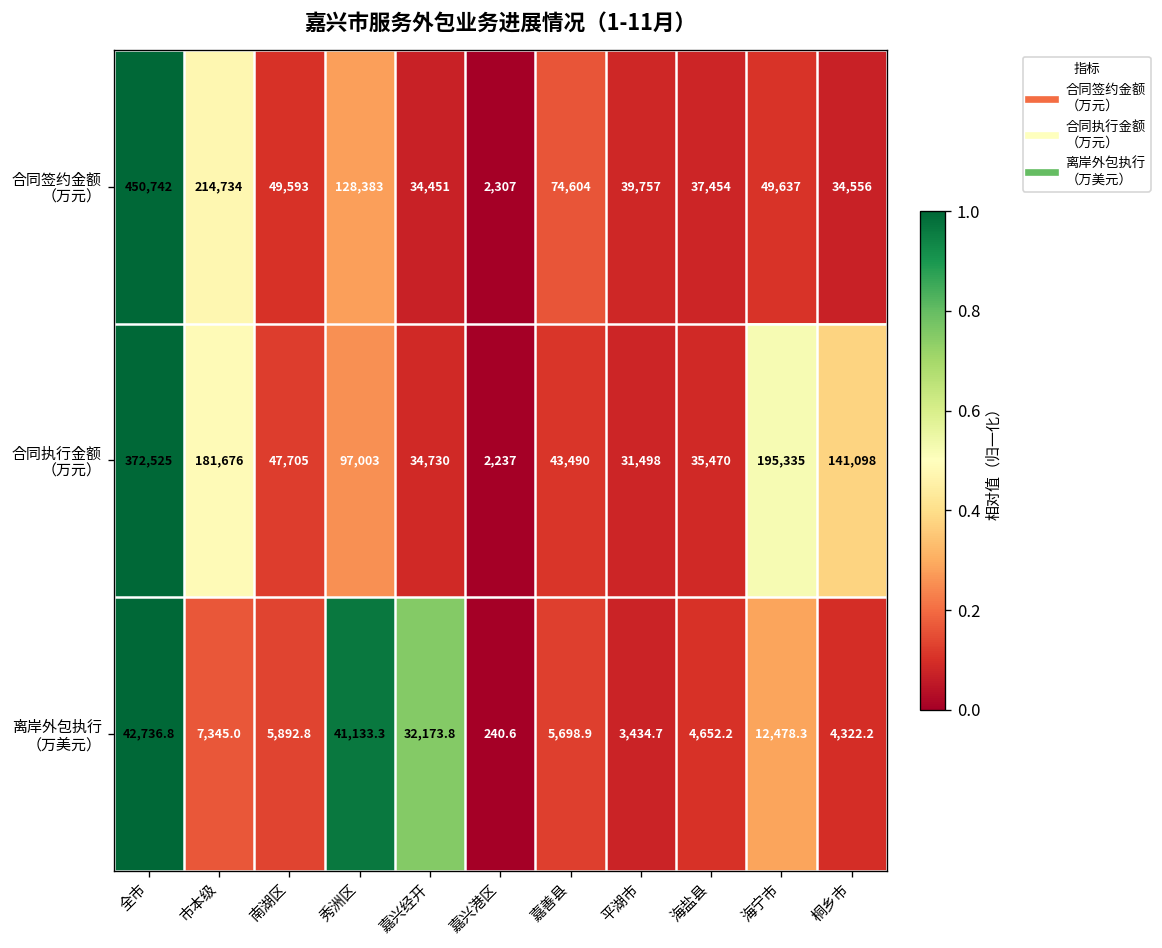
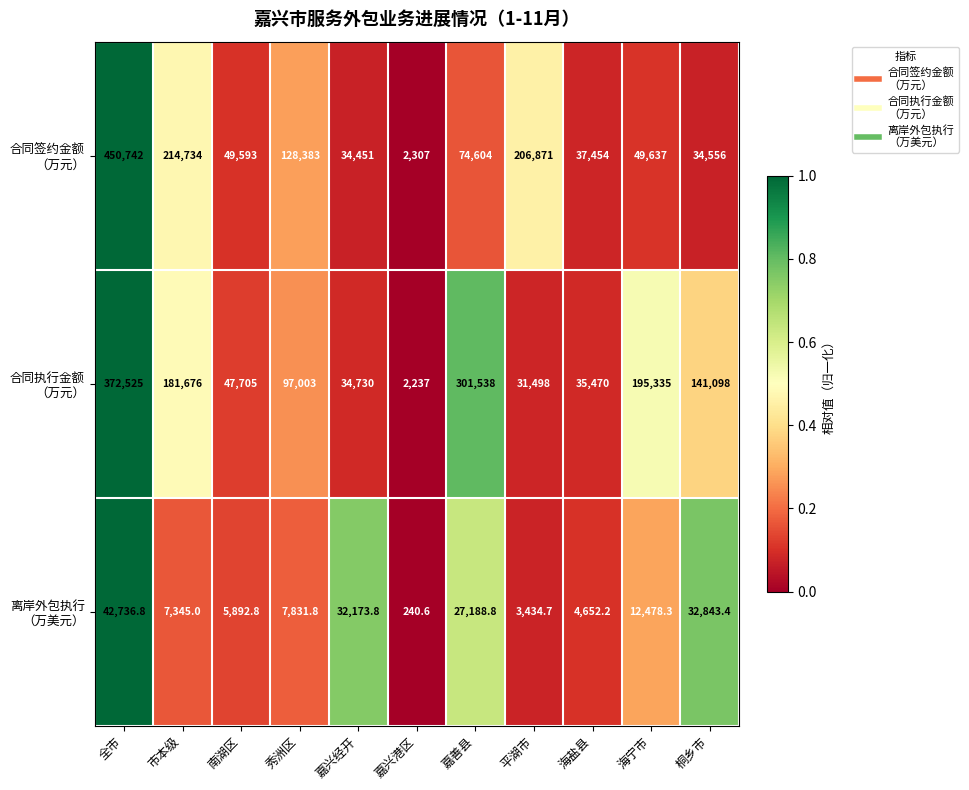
  {
    "合同签约金额 （万元）": {
      "全市": "450,742",
      "市本级": "214,734",
      "南湖区": "49,593",
      "秀洲区": "128,383",
      "嘉兴经开": "34,451",
      "嘉兴港区": "2,307",
      "嘉善县": "74,604",
-     "平湖市": "39,757",
+     "平湖市": "206,871",
      "海盐县": "37,454",
      "海宁市": "49,637",
      "桐乡市": "34,556"
    },
    "合同执行金额 （万元）": {
      "全市": "372,525",
      "市本级": "181,676",
      "南湖区": "47,705",
      "秀洲区": "97,003",
      "嘉兴经开": "34,730",
      "嘉兴港区": "2,237",
-     "嘉善县": "43,490",
+     "嘉善县": "301,538",
      "平湖市": "31,498",
      "海盐县": "35,470",
      "海宁市": "195,335",
      "桐乡市": "141,098"
    },
    "离岸外包执行 （万美元）": {
      "全市": "42,736.8",
      "市本级": "7,345.0",
      "南湖区": "5,892.8",
-     "秀洲区": "41,133.3",
+     "秀洲区": "7,831.8",
      "嘉兴经开": "32,173.8",
      "嘉兴港区": "240.6",
-     "嘉善县": "5,698.9",
+     "嘉善县": "27,188.8",
      "平湖市": "3,434.7",
      "海盐县": "4,652.2",
      "海宁市": "12,478.3",
-     "桐乡市": "4,322.2"
+     "桐乡市": "32,843.4"
    }
  }
